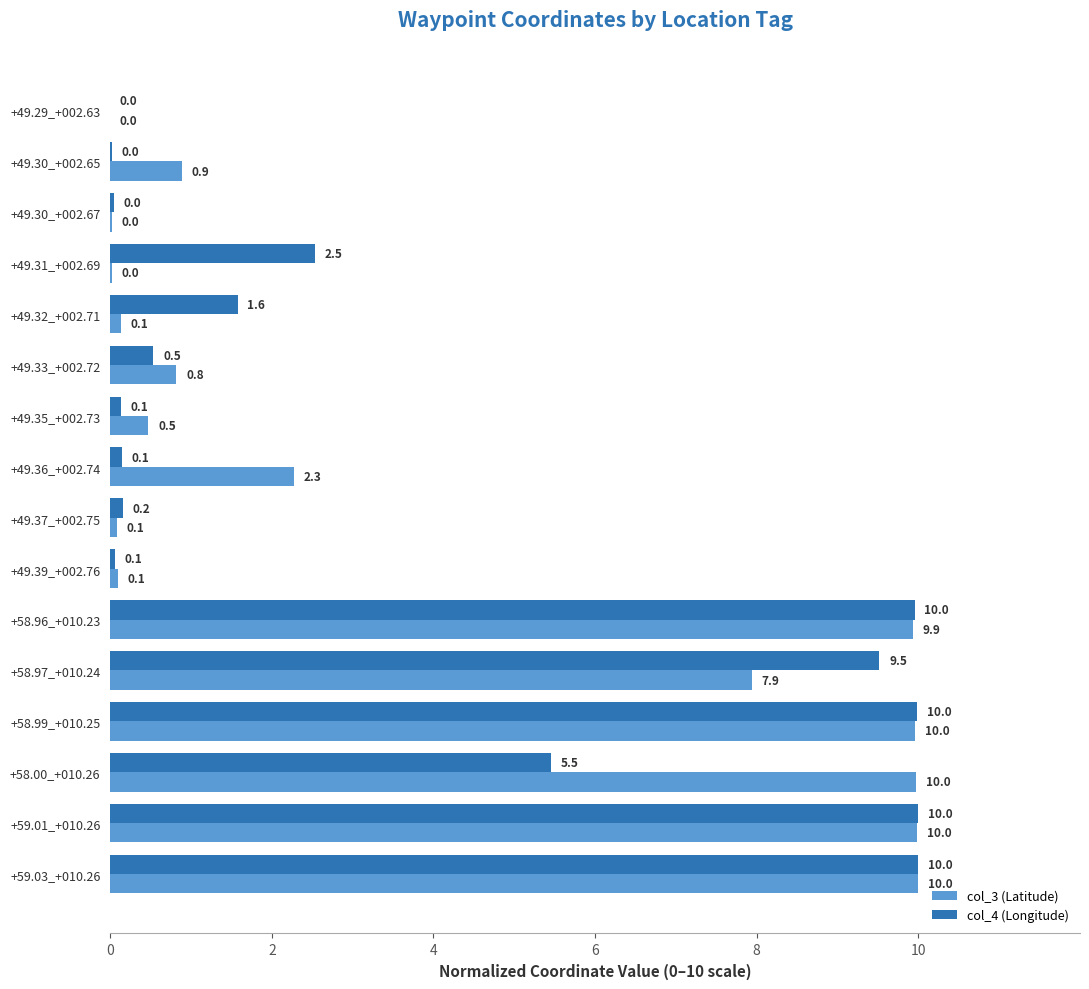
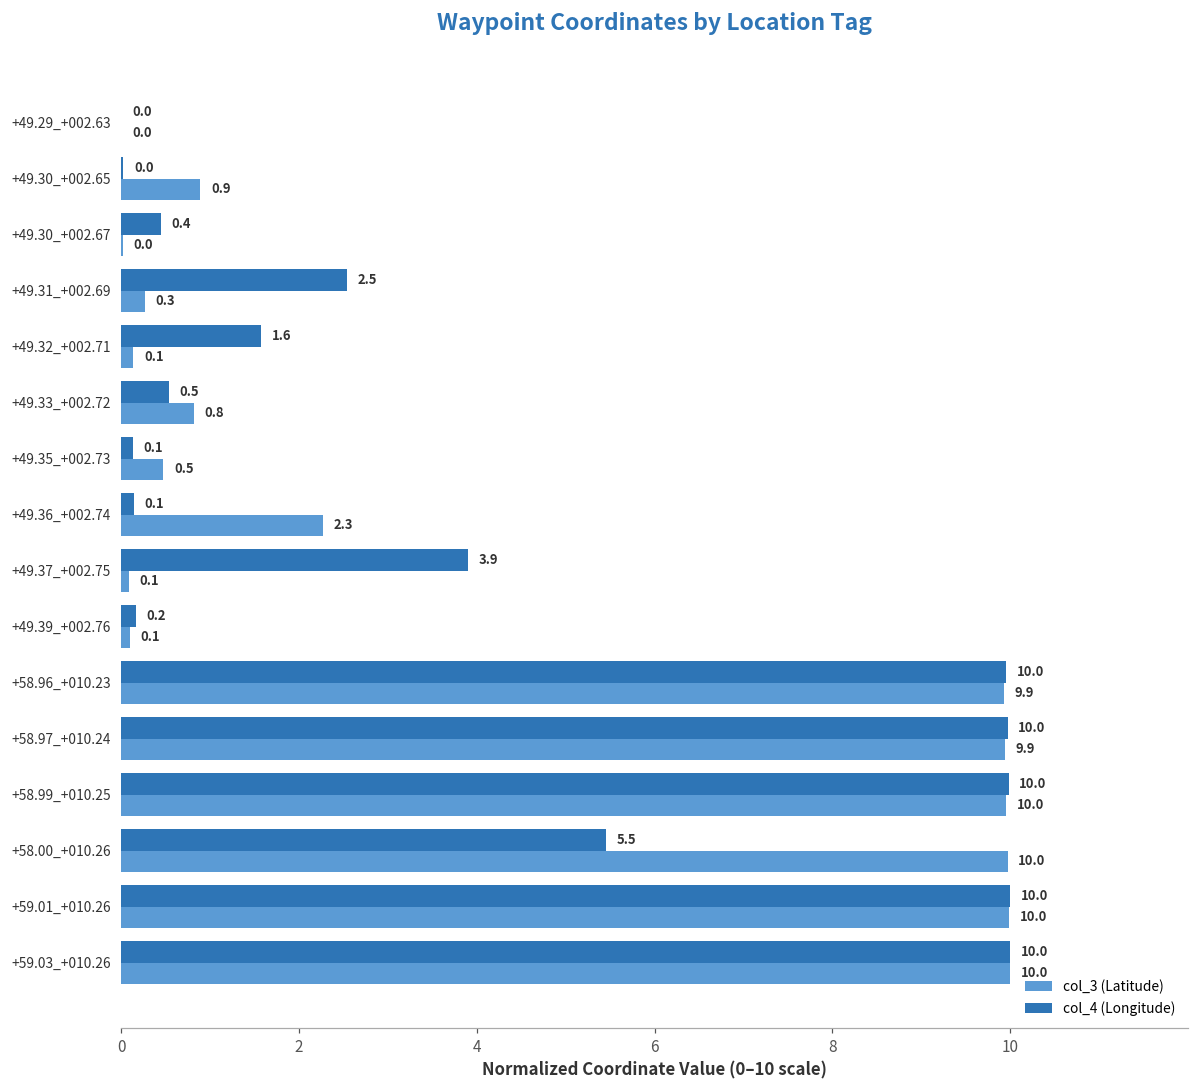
  {
    "col_3 (Latitude)": {
      "+49.29_+002.63": 0.0,
      "+49.30_+002.65": 0.9,
      "+49.30_+002.67": 0.0,
-     "+49.31_+002.69": 0.0,
+     "+49.31_+002.69": 0.3,
      "+49.32_+002.71": 0.1,
      "+49.33_+002.72": 0.8,
      "+49.35_+002.73": 0.5,
      "+49.36_+002.74": 2.3,
      "+49.37_+002.75": 0.1,
      "+49.39_+002.76": 0.1,
      "+58.96_+010.23": 9.9,
-     "+58.97_+010.24": 7.9,
+     "+58.97_+010.24": 9.9,
      "+58.99_+010.25": 10.0,
      "+58.00_+010.26": 10.0,
      "+59.01_+010.26": 10.0,
      "+59.03_+010.26": 10.0
    },
    "col_4 (Longitude)": {
      "+49.29_+002.63": 0.0,
      "+49.30_+002.65": 0.0,
-     "+49.30_+002.67": 0.0,
+     "+49.30_+002.67": 0.4,
      "+49.31_+002.69": 2.5,
      "+49.32_+002.71": 1.6,
      "+49.33_+002.72": 0.5,
      "+49.35_+002.73": 0.1,
      "+49.36_+002.74": 0.1,
-     "+49.37_+002.75": 0.2,
-     "+49.39_+002.76": 0.1,
+     "+49.37_+002.75": 3.9,
+     "+49.39_+002.76": 0.2,
      "+58.96_+010.23": 10.0,
-     "+58.97_+010.24": 9.5,
+     "+58.97_+010.24": 10.0,
      "+58.99_+010.25": 10.0,
      "+58.00_+010.26": 5.5,
      "+59.01_+010.26": 10.0,
      "+59.03_+010.26": 10.0
    }
  }
